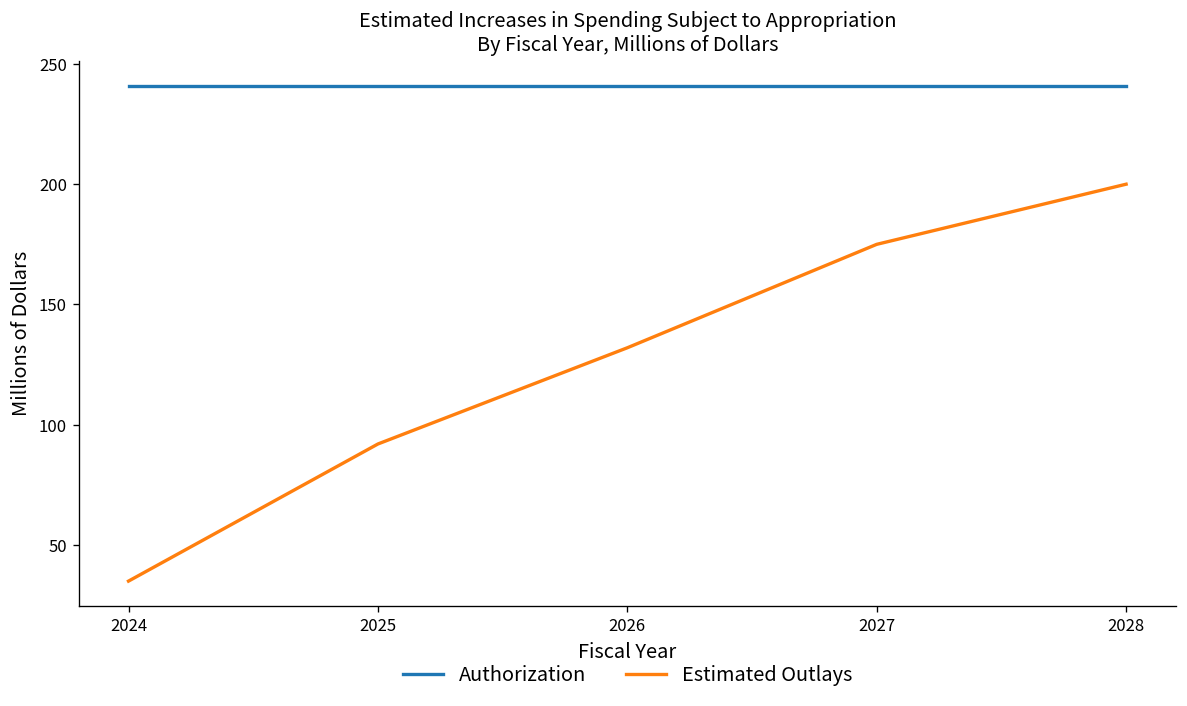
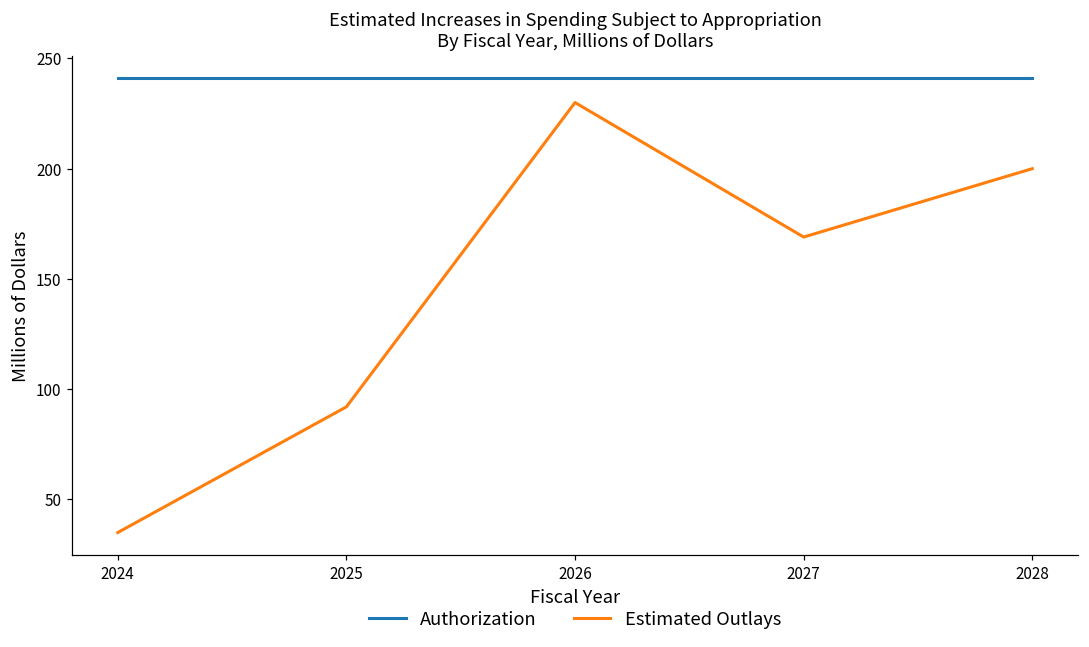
  {
    "Authorization": {
      "2024": 241,
      "2025": 241,
      "2026": 241,
      "2027": 241,
      "2028": 241
    },
    "Estimated Outlays": {
      "2024": 35,
      "2025": 92,
-     "2026": 132,
-     "2027": 175,
+     "2026": 230,
+     "2027": 169,
      "2028": 200
    }
  }
